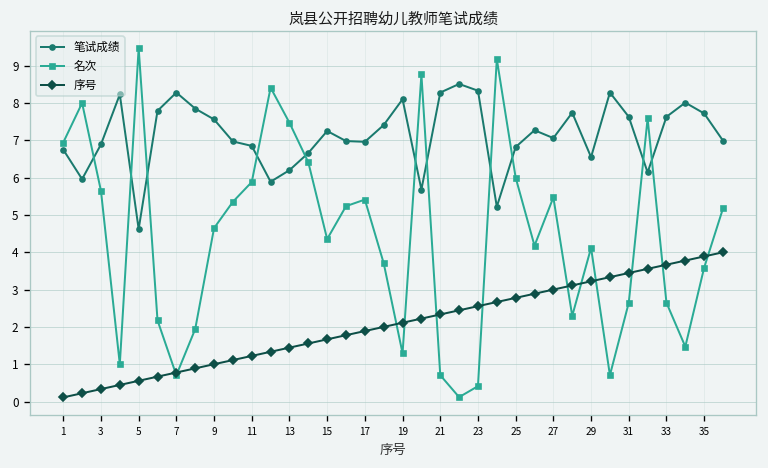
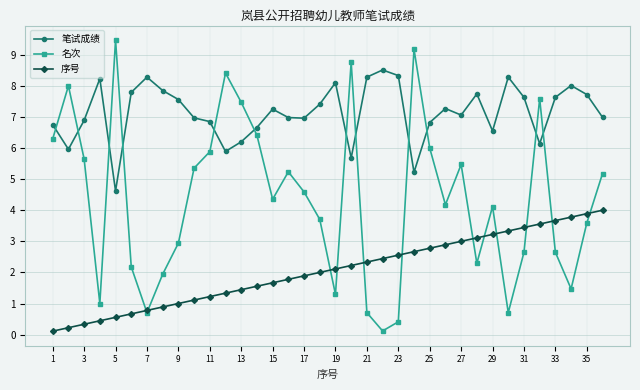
  {
    "名次": {
-     "1": 6.9,
+     "1": 6.3,
      "3": 5.6,
      "5": 9.5,
-     "9": 4.6,
+     "9": 2.9,
      "11": 5.9,
      "13": 7.5,
      "15": 4.4,
-     "17": 5.4,
+     "17": 4.6,
      "19": 1.3,
      "21": 0.7,
      "23": 0.4,
      "25": 6.0,
      "27": 5.5,
      "29": 4.1,
      "31": 2.6,
      "33": 2.6,
      "35": 3.6
    }
  }
